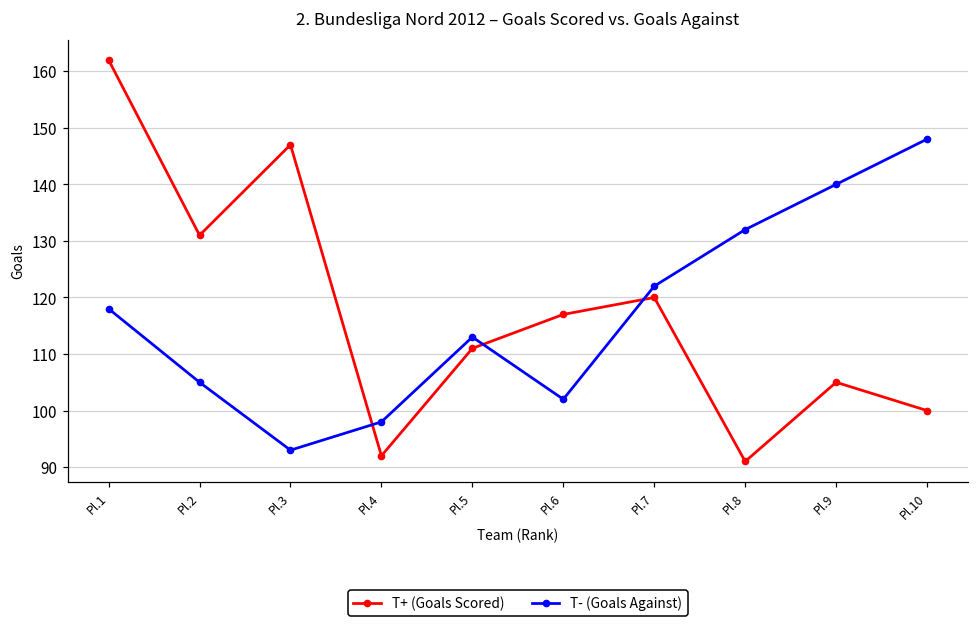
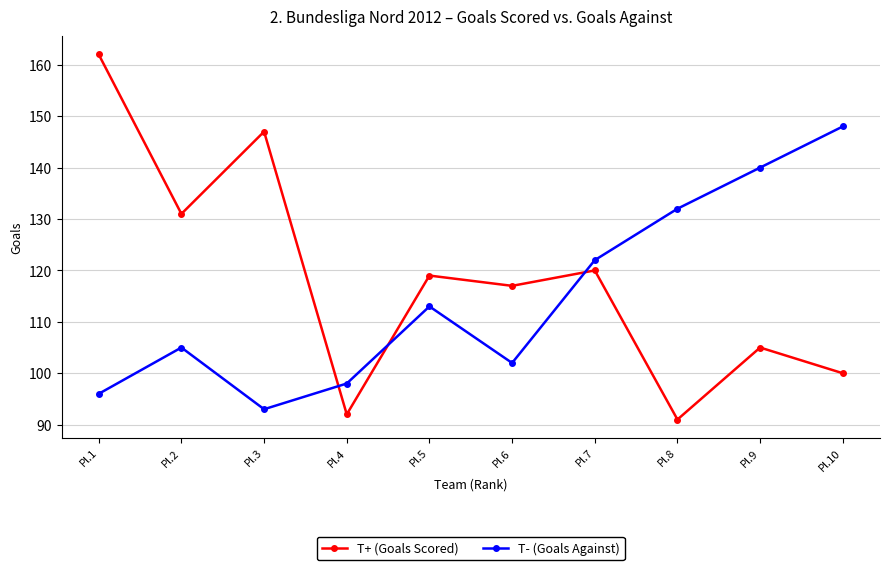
  {
    "T+ (Goals Scored)": {
      "Pl.1": 162,
      "Pl.2": 131,
      "Pl.3": 147,
      "Pl.4": 92,
-     "Pl.5": 111,
+     "Pl.5": 119,
      "Pl.6": 117,
      "Pl.7": 120,
      "Pl.8": 91,
      "Pl.9": 105,
      "Pl.10": 100
    },
    "T- (Goals Against)": {
-     "Pl.1": 118,
+     "Pl.1": 96,
      "Pl.2": 105,
      "Pl.3": 93,
      "Pl.4": 98,
      "Pl.5": 113,
      "Pl.6": 102,
      "Pl.7": 122,
      "Pl.8": 132,
      "Pl.9": 140,
      "Pl.10": 148
    }
  }
